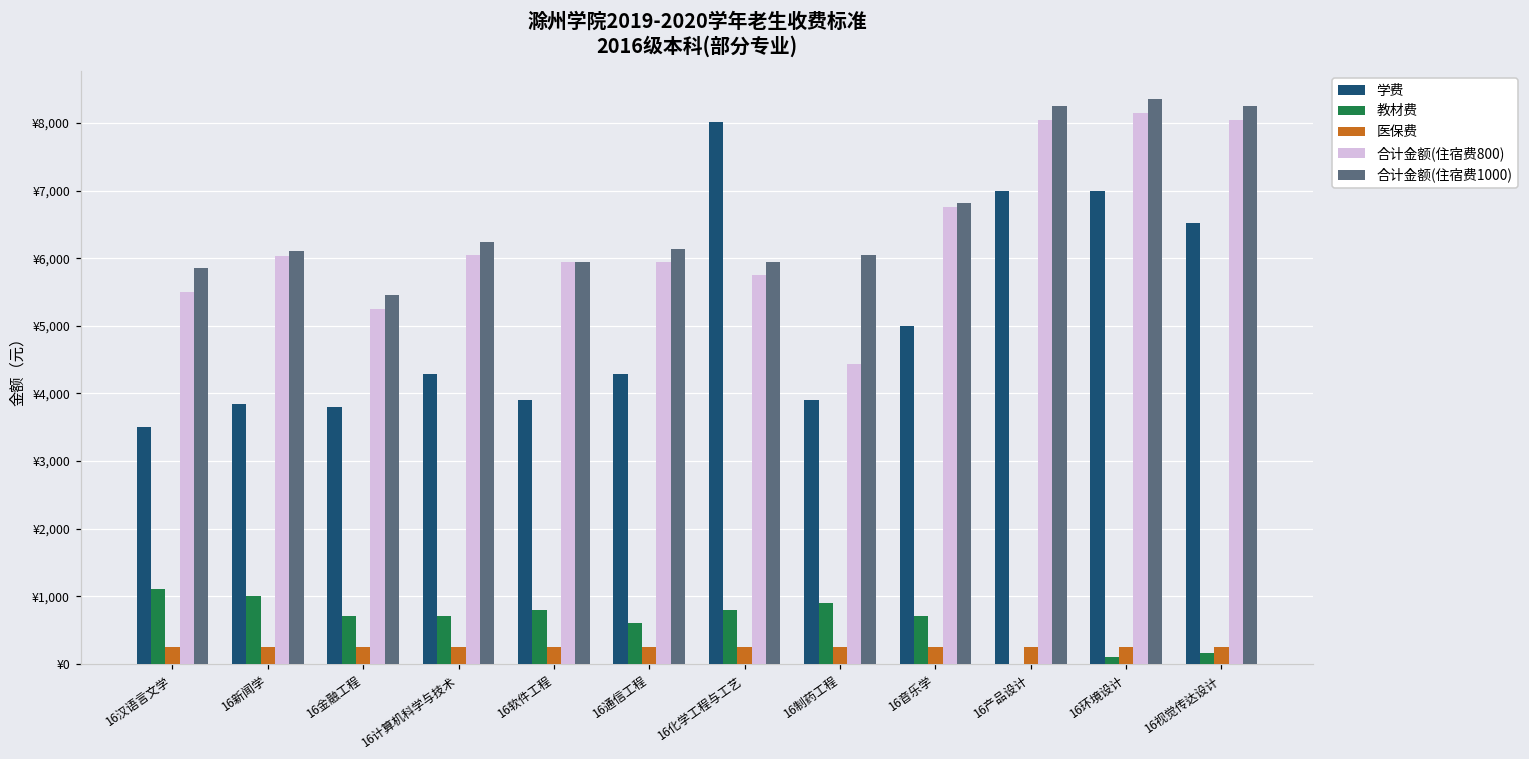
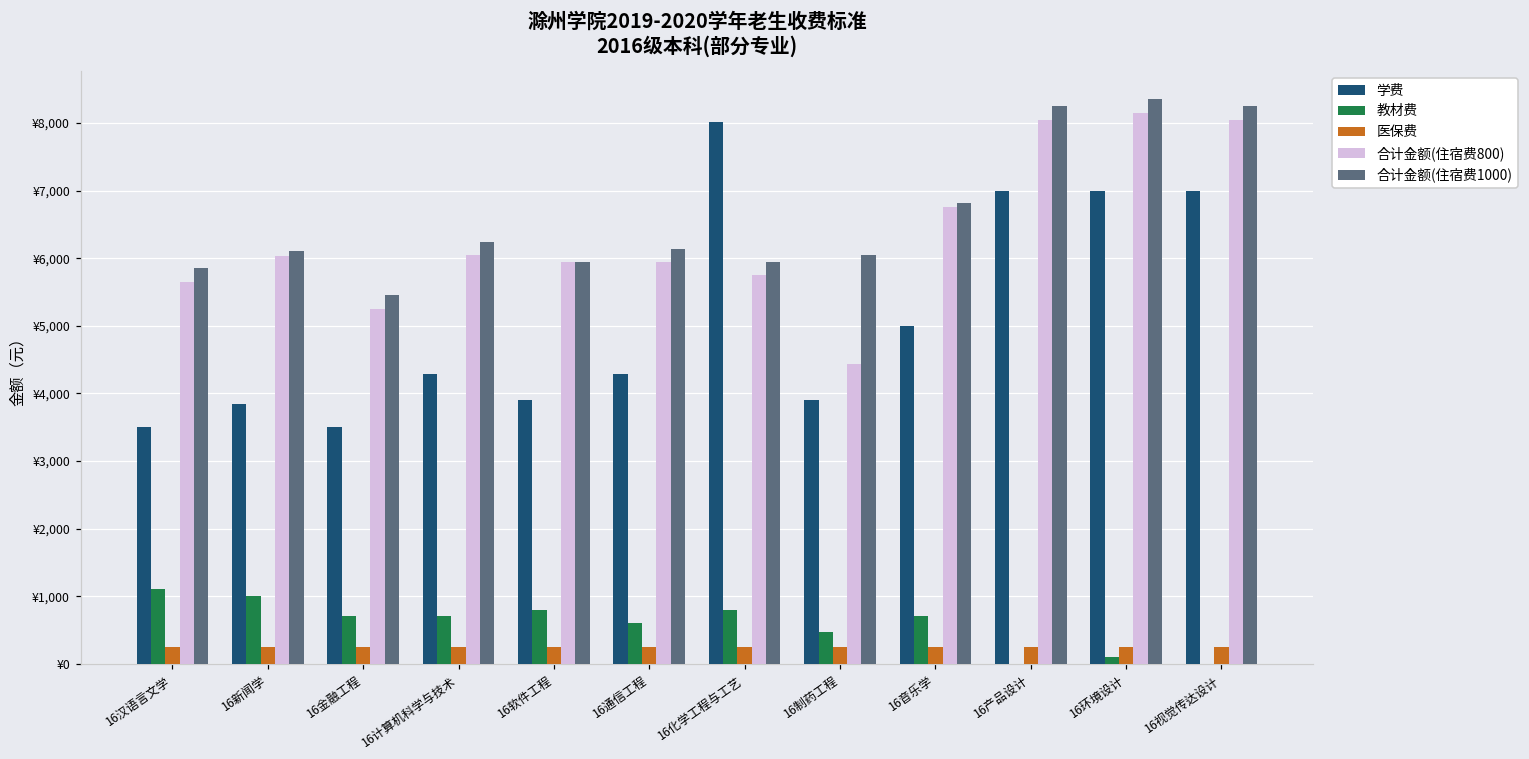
  {
    "学费": {
      "16汉语言文学": "¥3,500",
      "16新闻学": "¥3,900",
-     "16金融工程": "¥3,800",
+     "16金融工程": "¥3,500",
      "16计算机科学与技术": "¥4,300",
      "16软件工程": "¥3,900",
      "16通信工程": "¥4,300",
      "16化学工程与工艺": "¥8,000",
      "16制药工程": "¥3,900",
      "16音乐学": "¥5,000",
      "16产品设计": "¥7,000",
      "16环境设计": "¥7,000",
-     "16视觉传达设计": "¥6,500"
+     "16视觉传达设计": "¥7,000"
    },
    "教材费": {
      "16汉语言文学": "¥1,100",
      "16新闻学": "¥1,000",
      "16金融工程": "¥700",
      "16计算机科学与技术": "¥700",
      "16软件工程": "¥800",
      "16通信工程": "¥600",
      "16化学工程与工艺": "¥800",
-     "16制药工程": "¥900",
+     "16制药工程": "¥500",
      "16音乐学": "¥700",
      "16产品设计": "¥0",
      "16环境设计": "¥100",
-     "16视觉传达设计": "¥200"
+     "16视觉传达设计": "¥0"
    },
    "医保费": {
      "16汉语言文学": "¥300",
      "16新闻学": "¥300",
      "16金融工程": "¥300",
      "16计算机科学与技术": "¥300",
      "16软件工程": "¥300",
      "16通信工程": "¥300",
      "16化学工程与工艺": "¥300",
      "16制药工程": "¥300",
      "16音乐学": "¥300",
      "16产品设计": "¥300",
      "16环境设计": "¥300",
      "16视觉传达设计": "¥300"
    },
    "合计金额(住宿费800)": {
-     "16汉语言文学": "¥5,500",
+     "16汉语言文学": "¥5,700",
      "16新闻学": "¥6,000",
      "16金融工程": "¥5,300",
      "16计算机科学与技术": "¥6,000",
      "16软件工程": "¥5,900",
      "16通信工程": "¥5,900",
      "16化学工程与工艺": "¥5,800",
      "16制药工程": "¥4,400",
      "16音乐学": "¥6,800",
      "16产品设计": "¥8,100",
      "16环境设计": "¥8,200",
      "16视觉传达设计": "¥8,100"
    },
    "合计金额(住宿费1000)": {
      "16汉语言文学": "¥5,900",
      "16新闻学": "¥6,100",
      "16金融工程": "¥5,500",
      "16计算机科学与技术": "¥6,200",
      "16软件工程": "¥6,000",
      "16通信工程": "¥6,100",
      "16化学工程与工艺": "¥6,000",
      "16制药工程": "¥6,100",
      "16音乐学": "¥6,800",
      "16产品设计": "¥8,300",
      "16环境设计": "¥8,400",
      "16视觉传达设计": "¥8,300"
    }
  }
